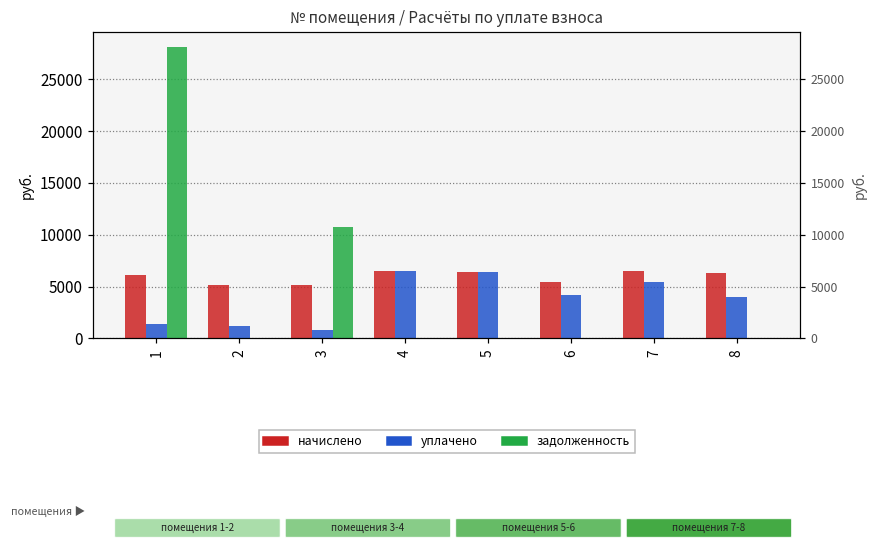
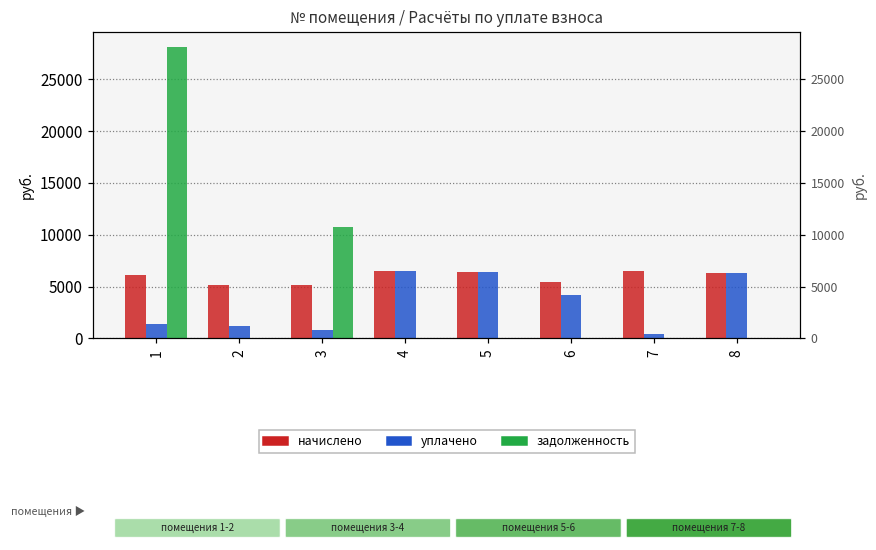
  {
    "начислено": {
      "1": 6000,
      "2": 5000,
      "3": 5000,
      "4": 7000,
      "5": 6000,
      "6": 5000,
      "7": 6000,
      "8": 6000
    },
    "уплачено": {
      "1": 1000,
      "2": 1000,
      "3": 1000,
      "4": 7000,
      "5": 6000,
      "6": 4000,
-     "7": 5000,
-     "8": 4000
+     "7": 0,
+     "8": 6000
    },
    "задолженность": {
      "1": 28000,
      "2": 0,
      "3": 11000,
      "4": 0,
      "5": 0,
      "6": 0,
      "7": 0,
      "8": 0
    }
  }
